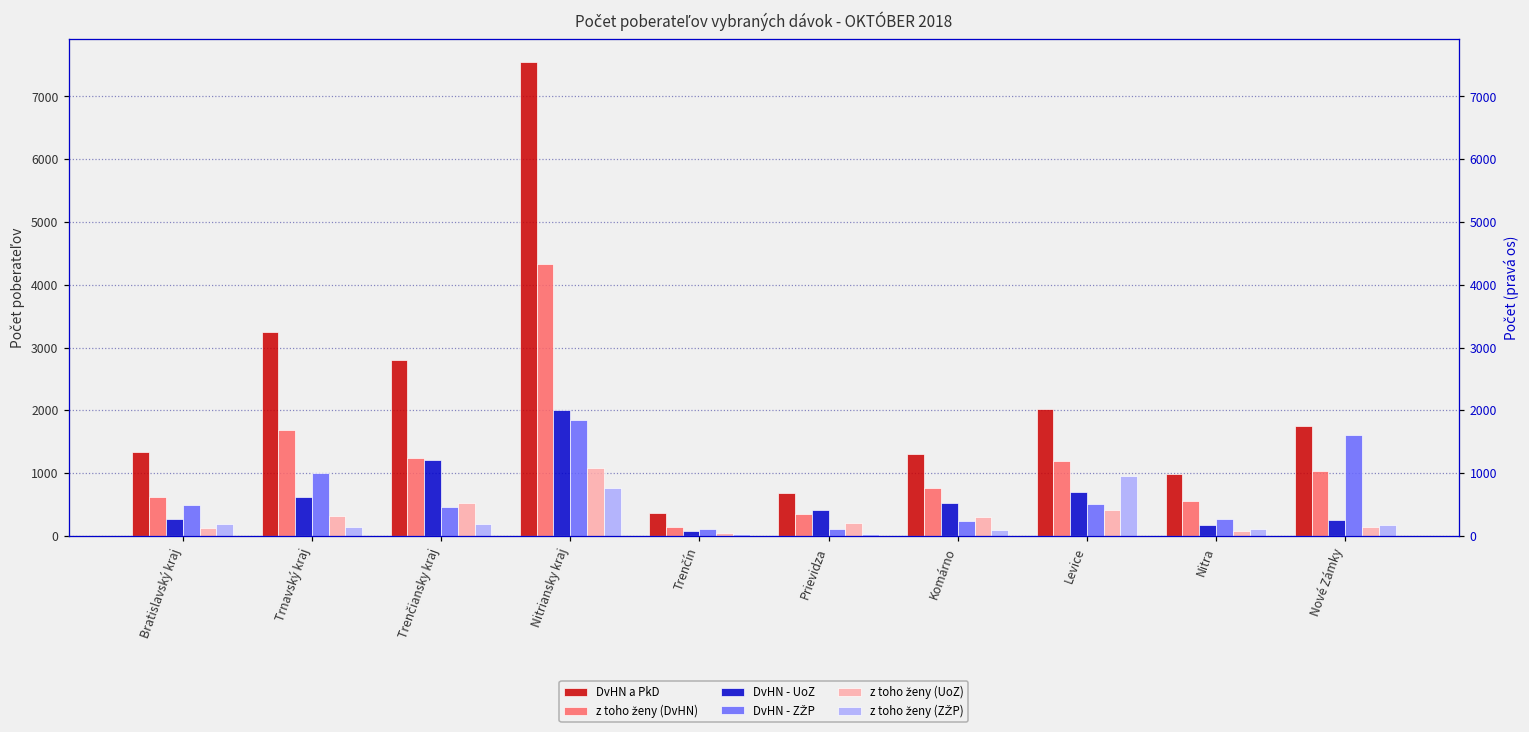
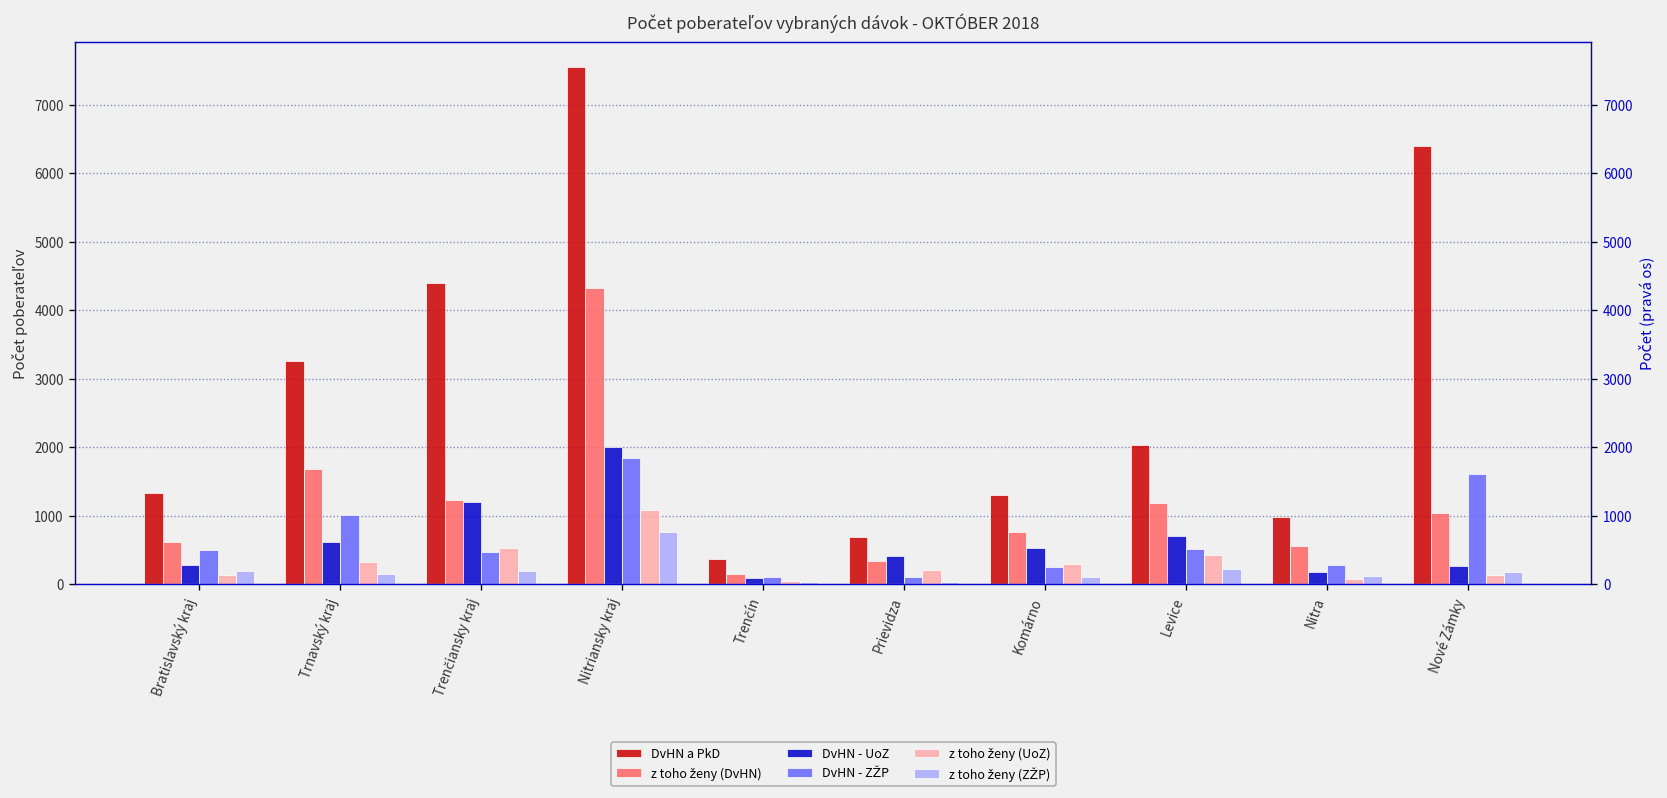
  {
    "DvHN a PkD": {
      "Bratislavský kraj": 1300,
      "Trnavský kraj": 3300,
-     "Trenčiansky kraj": 2800,
+     "Trenčiansky kraj": 4400,
      "Nitriansky kraj": 7500,
      "Trenčín": 400,
      "Prievidza": 700,
      "Komárno": 1300,
      "Levice": 2000,
      "Nitra": 1000,
-     "Nové Zámky": 1700
+     "Nové Zámky": 6400
    },
    "z toho ženy (DvHN)": {
      "Bratislavský kraj": 600,
      "Trnavský kraj": 1700,
      "Trenčiansky kraj": 1200,
      "Nitriansky kraj": 4300,
      "Trenčín": 100,
      "Prievidza": 300,
      "Komárno": 800,
      "Levice": 1200,
      "Nitra": 600,
      "Nové Zámky": 1000
    },
    "DvHN - UoZ": {
      "Bratislavský kraj": 300,
      "Trnavský kraj": 600,
      "Trenčiansky kraj": 1200,
      "Nitriansky kraj": 2000,
      "Trenčín": 100,
      "Prievidza": 400,
      "Komárno": 500,
      "Levice": 700,
      "Nitra": 200,
      "Nové Zámky": 300
    },
    "DvHN - ZŽP": {
      "Bratislavský kraj": 500,
      "Trnavský kraj": 1000,
      "Trenčiansky kraj": 500,
      "Nitriansky kraj": 1800,
      "Trenčín": 100,
      "Prievidza": 100,
      "Komárno": 200,
      "Levice": 500,
      "Nitra": 300,
      "Nové Zámky": 1600
    },
    "z toho ženy (UoZ)": {
      "Bratislavský kraj": 100,
      "Trnavský kraj": 300,
      "Trenčiansky kraj": 500,
      "Nitriansky kraj": 1100,
      "Prievidza": 200,
      "Komárno": 300,
      "Levice": 400,
      "Nitra": 100,
      "Nové Zámky": 100
    },
    "z toho ženy (ZŽP)": {
      "Bratislavský kraj": 200,
      "Trnavský kraj": 100,
      "Trenčiansky kraj": 200,
      "Nitriansky kraj": 800,
      "Komárno": 100,
-     "Levice": 1000,
+     "Levice": 200,
      "Nitra": 100,
      "Nové Zámky": 200
    }
  }
